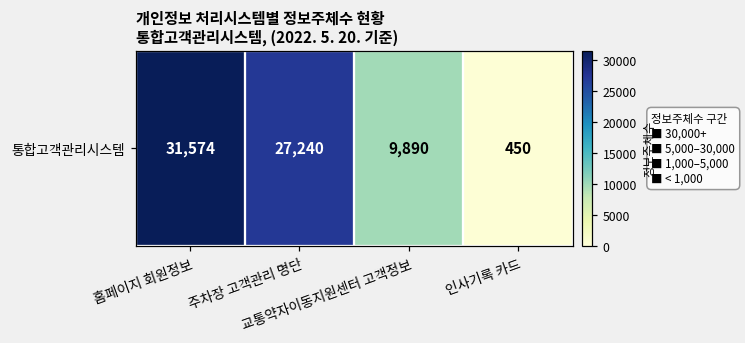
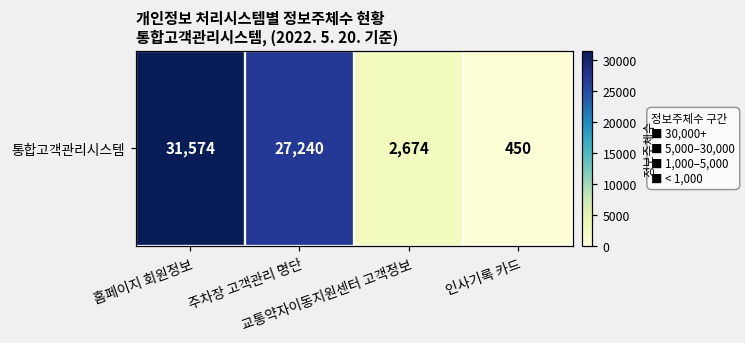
  {
    "통합고객관리시스템": {
      "홈페이지 회원정보": "31,574",
      "주차장 고객관리 명단": "27,240",
-     "교통약자이동지원센터 고객정보": "9,890",
+     "교통약자이동지원센터 고객정보": "2,674",
      "인사기록 카드": "450"
    }
  }
